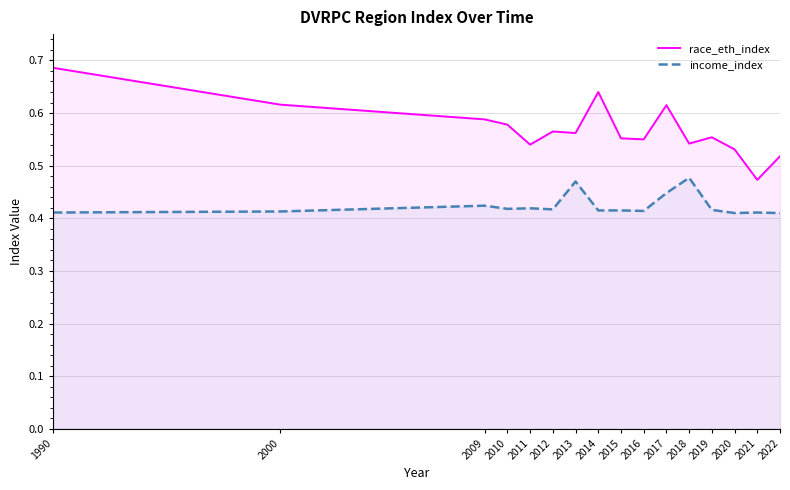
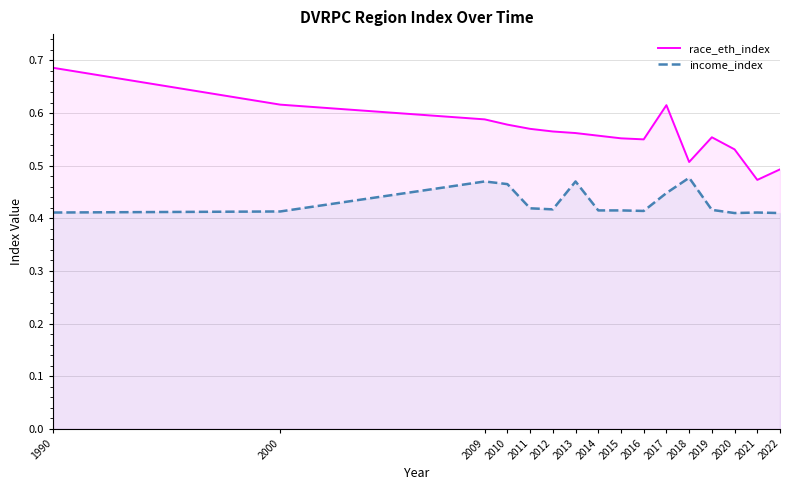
  {
    "race_eth_index": {
      "1990": 0.69,
      "2000": 0.62,
      "2009": 0.59,
      "2010": 0.58,
-     "2011": 0.54,
+     "2011": 0.57,
      "2012": 0.57,
      "2013": 0.56,
-     "2014": 0.64,
+     "2014": 0.56,
      "2015": 0.55,
      "2016": 0.55,
      "2017": 0.62,
-     "2018": 0.54,
+     "2018": 0.51,
      "2019": 0.55,
      "2020": 0.53,
      "2021": 0.47,
-     "2022": 0.52
+     "2022": 0.49
    },
    "income_index": {
      "1990": 0.41,
      "2000": 0.41,
-     "2009": 0.42,
-     "2010": 0.42,
+     "2009": 0.47,
+     "2010": 0.47,
      "2011": 0.42,
      "2012": 0.42,
      "2013": 0.47,
      "2014": 0.42,
      "2015": 0.42,
      "2016": 0.41,
      "2017": 0.45,
      "2018": 0.48,
      "2019": 0.42,
      "2020": 0.41,
      "2021": 0.41,
      "2022": 0.41
    }
  }
